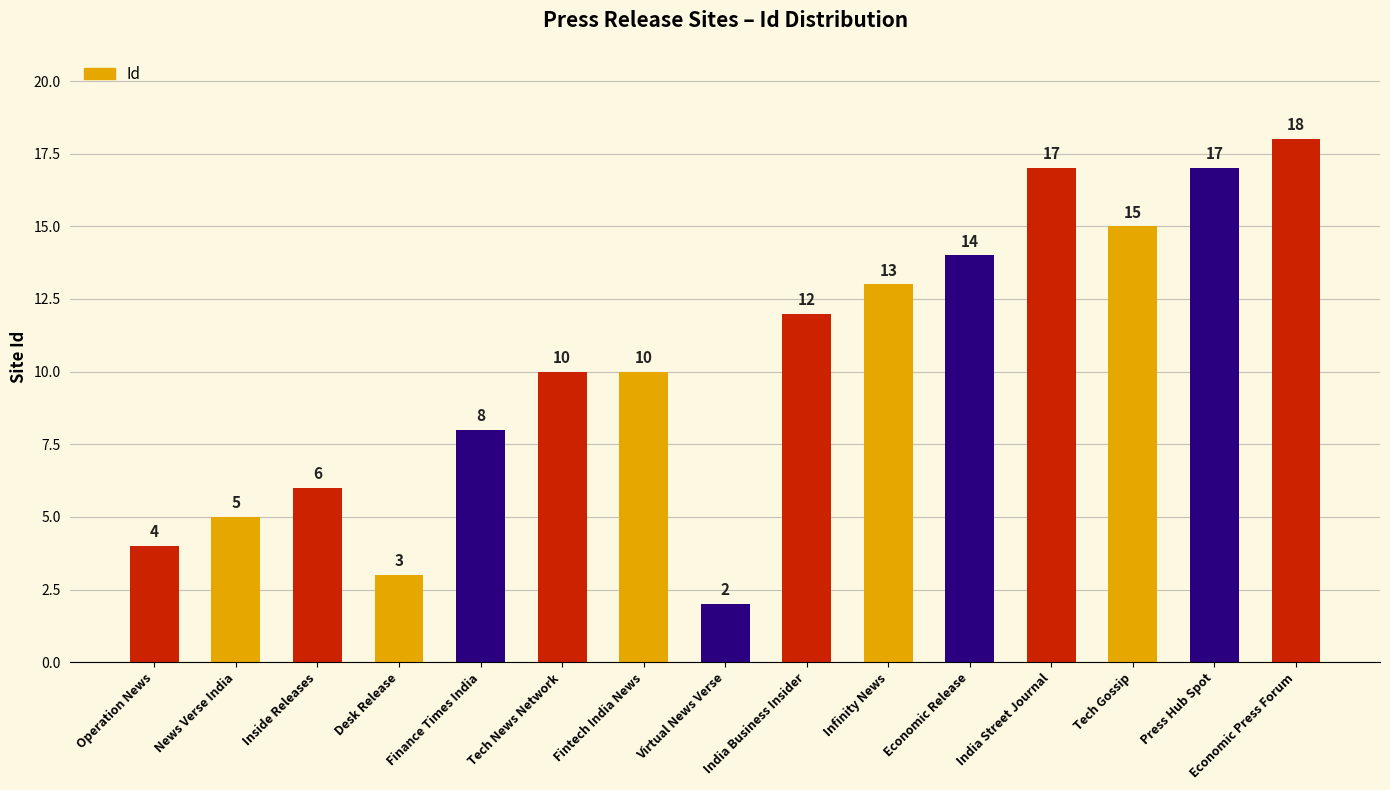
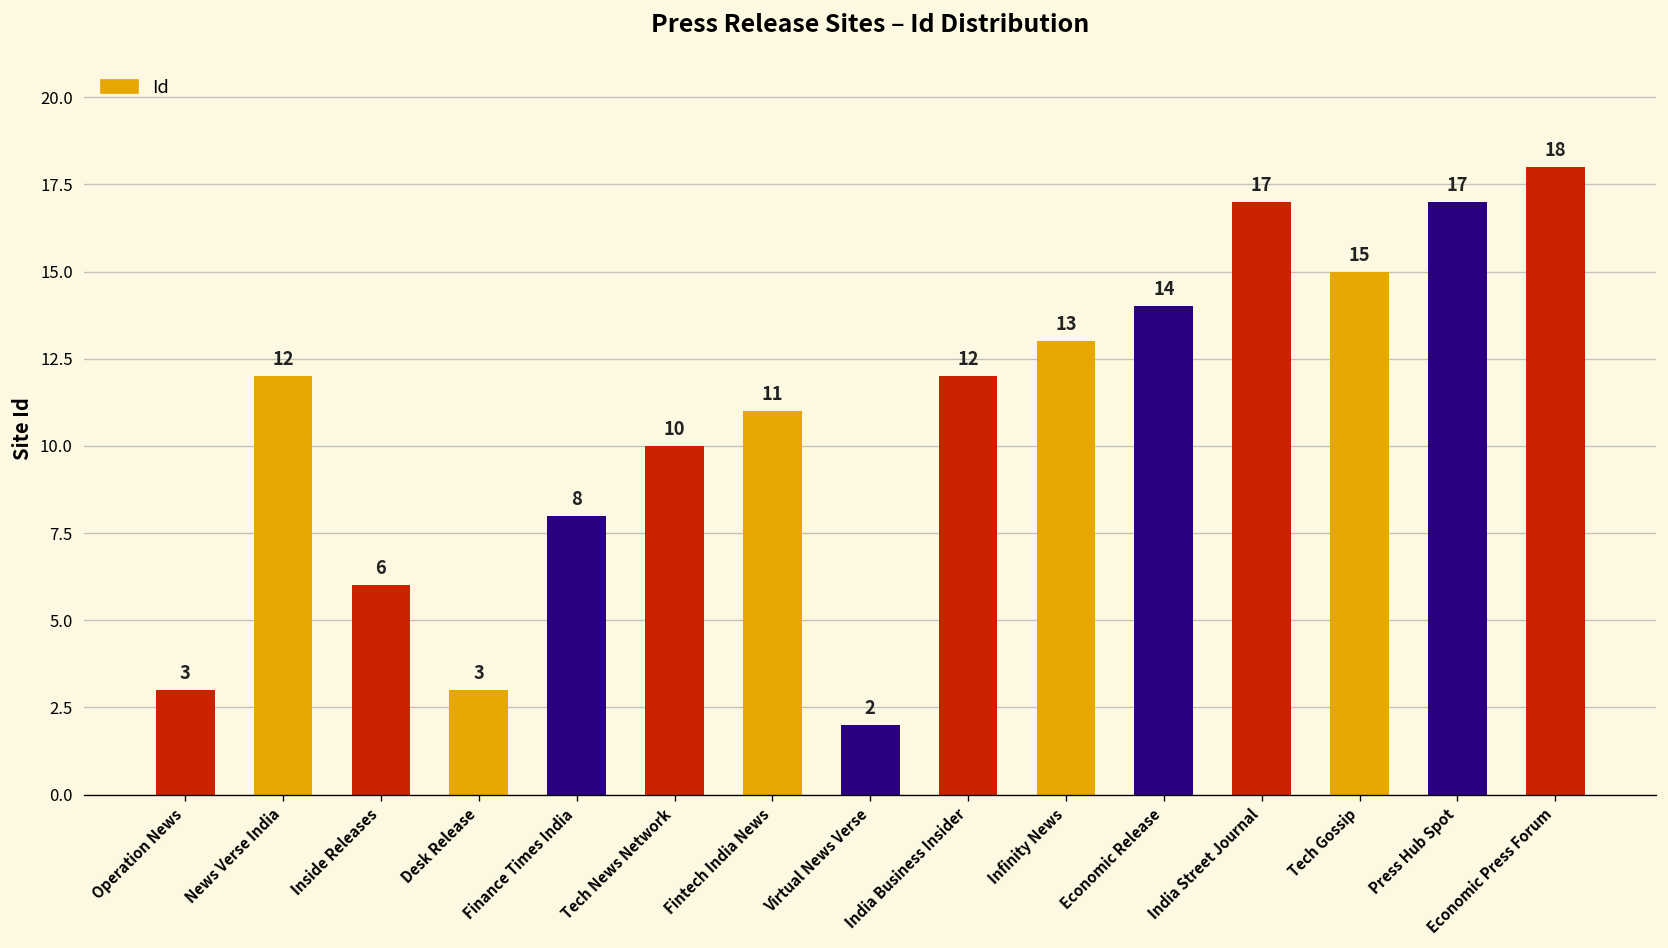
  {
-   "Operation News": 4,
-   "News Verse India": 5,
+   "Operation News": 3,
+   "News Verse India": 12,
    "Inside Releases": 6,
    "Desk Release": 3,
    "Finance Times India": 8,
    "Tech News Network": 10,
-   "Fintech India News": 10,
+   "Fintech India News": 11,
    "Virtual News Verse": 2,
    "India Business Insider": 12,
    "Infinity News": 13,
    "Economic Release": 14,
    "India Street Journal": 17,
    "Tech Gossip": 15,
    "Press Hub Spot": 17,
    "Economic Press Forum": 18
  }
